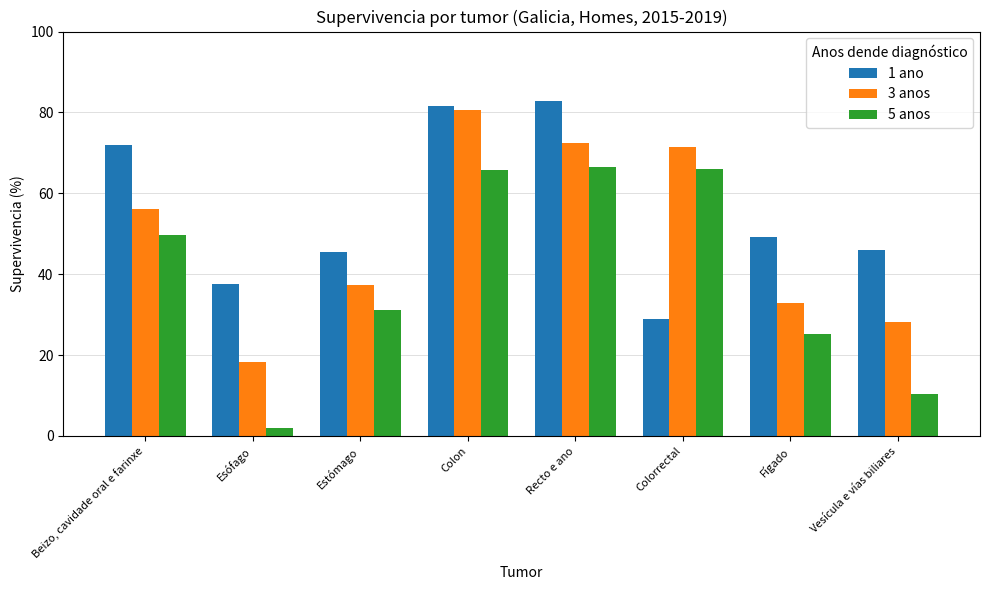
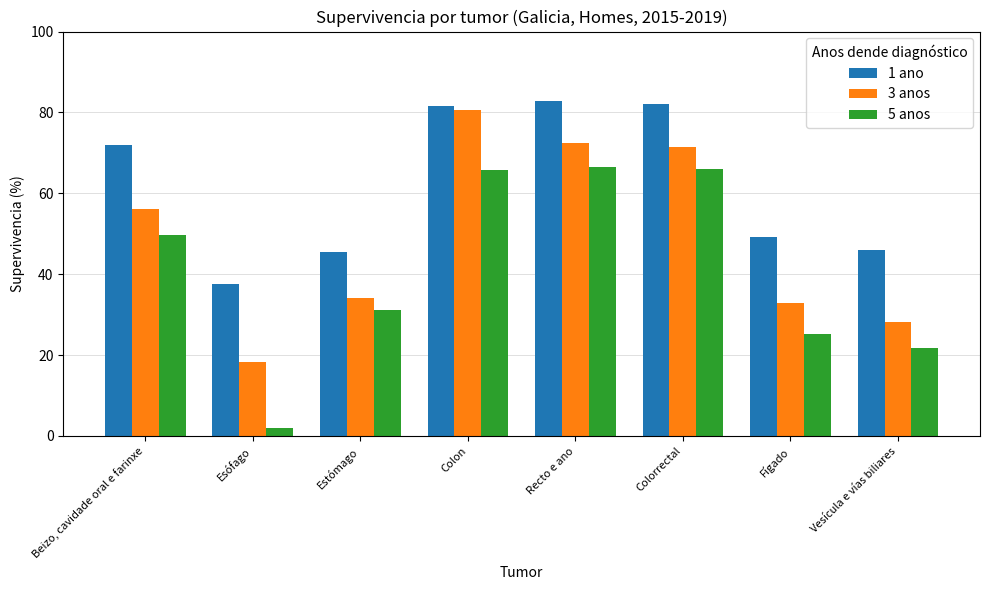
  {
    "1 ano": {
      "Beizo, cavidade oral e farinxe": 72,
      "Esófago": 38,
      "Estómago": 45,
      "Colon": 82,
      "Recto e ano": 83,
-     "Colorrectal": 29,
+     "Colorrectal": 82,
      "Fígado": 49,
      "Vesícula e vías biliares": 46
    },
    "3 anos": {
      "Beizo, cavidade oral e farinxe": 56,
      "Esófago": 18,
-     "Estómago": 37,
+     "Estómago": 34,
      "Colon": 81,
      "Recto e ano": 72,
      "Colorrectal": 71,
      "Fígado": 33,
      "Vesícula e vías biliares": 28
    },
    "5 anos": {
      "Beizo, cavidade oral e farinxe": 50,
      "Esófago": 2,
      "Estómago": 31,
      "Colon": 66,
      "Recto e ano": 67,
      "Colorrectal": 66,
      "Fígado": 25,
-     "Vesícula e vías biliares": 10
+     "Vesícula e vías biliares": 22
    }
  }
